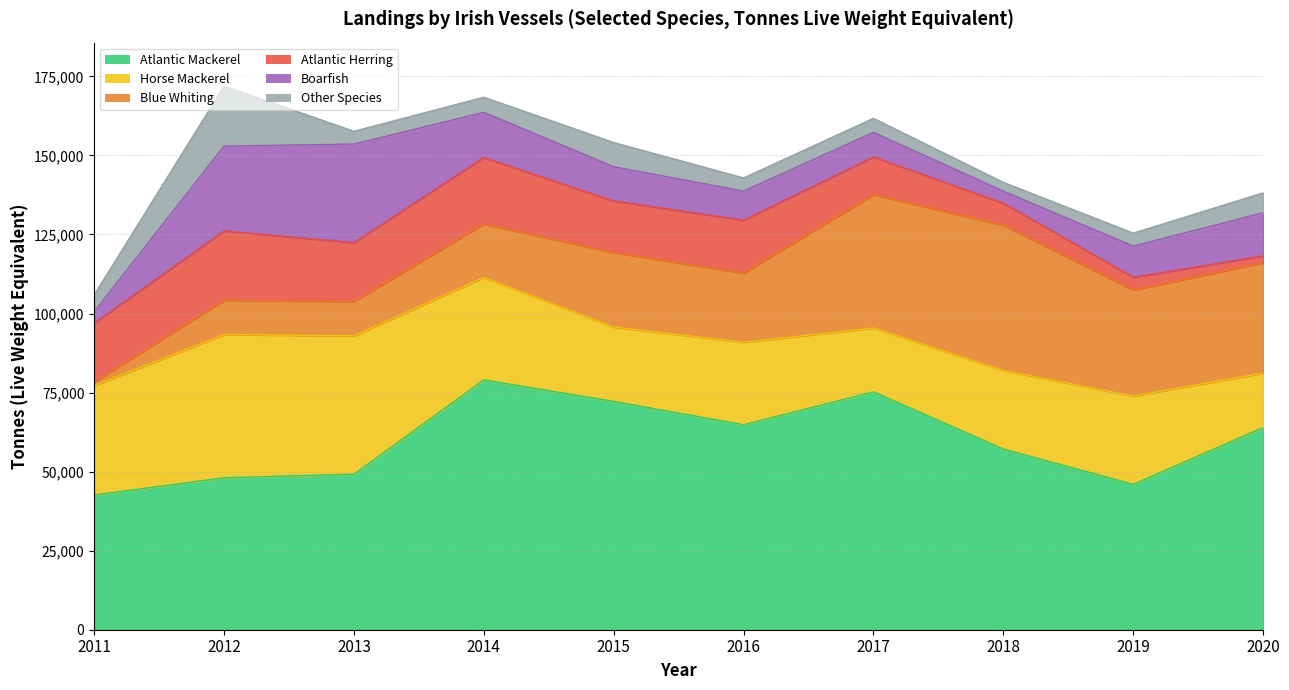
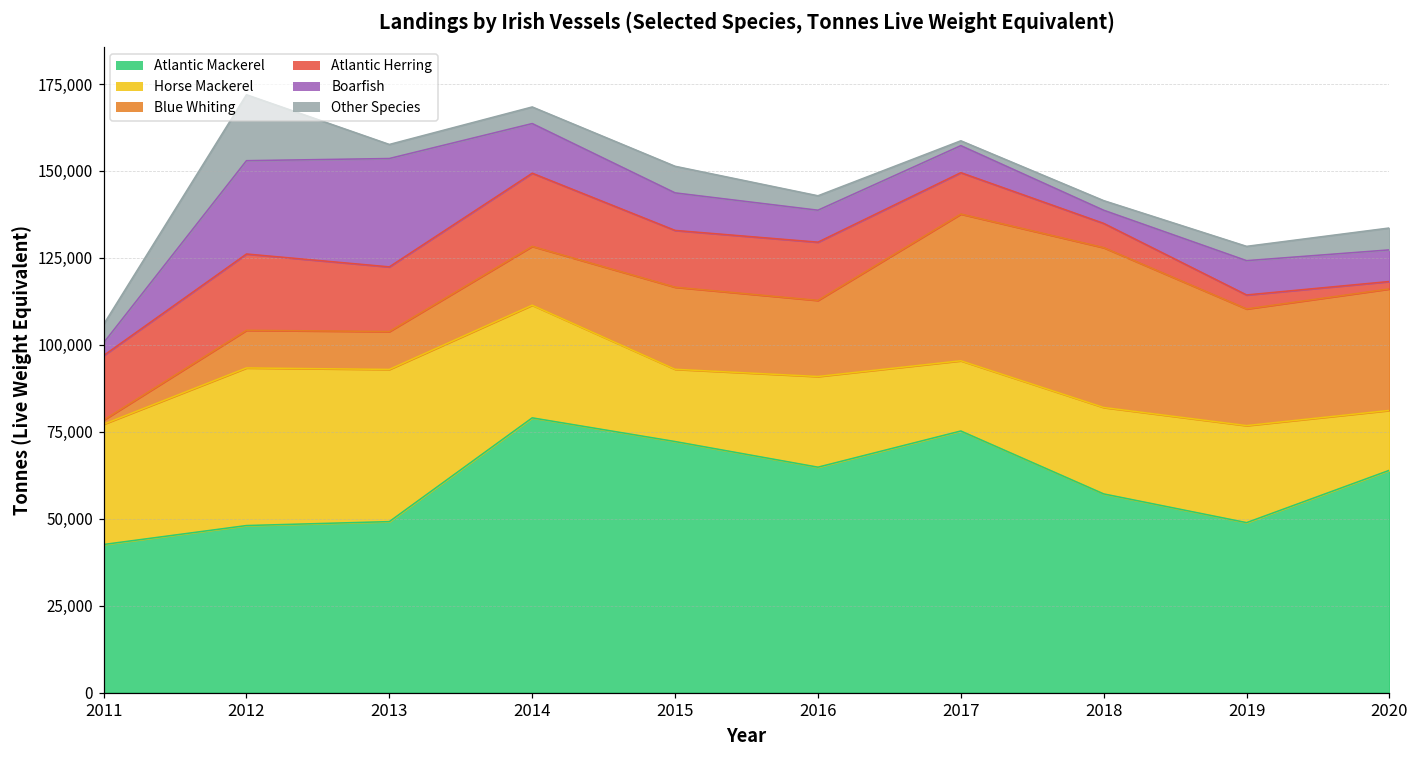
  {
    "Atlantic Mackerel": {
      "2011": "43,000",
      "2012": "48,000",
      "2013": "49,000",
      "2014": "79,000",
      "2015": "72,000",
      "2016": "65,000",
      "2017": "75,000",
      "2018": "57,000",
-     "2019": "46,000",
+     "2019": "49,000",
      "2020": "64,000"
    },
    "Horse Mackerel": {
      "2011": "35,000",
      "2012": "45,000",
      "2013": "44,000",
      "2014": "32,000",
-     "2015": "23,000",
+     "2015": "21,000",
      "2016": "26,000",
      "2017": "20,000",
      "2018": "25,000",
      "2019": "28,000",
      "2020": "17,000"
    },
    "Boarfish": {
      "2011": "4,000",
      "2012": "27,000",
      "2013": "31,000",
      "2014": "14,000",
      "2015": "11,000",
      "2016": "9,000",
      "2017": "8,000",
      "2018": "4,000",
      "2019": "10,000",
-     "2020": "14,000"
+     "2020": "9,000"
    },
    "Other Species": {
      "2011": "5,000",
      "2013": "4,000",
      "2014": "5,000",
      "2015": "8,000",
      "2016": "4,000",
-     "2017": "4,000",
+     "2017": "1,000",
      "2018": "3,000",
      "2019": "4,000",
      "2020": "6,000"
    }
  }
